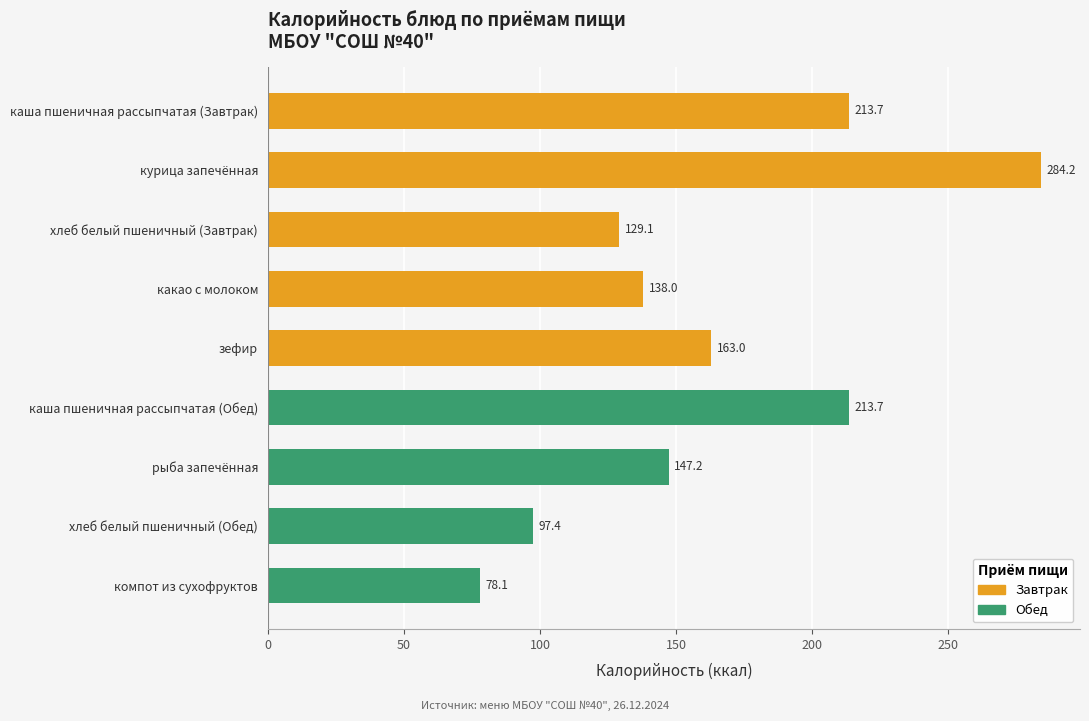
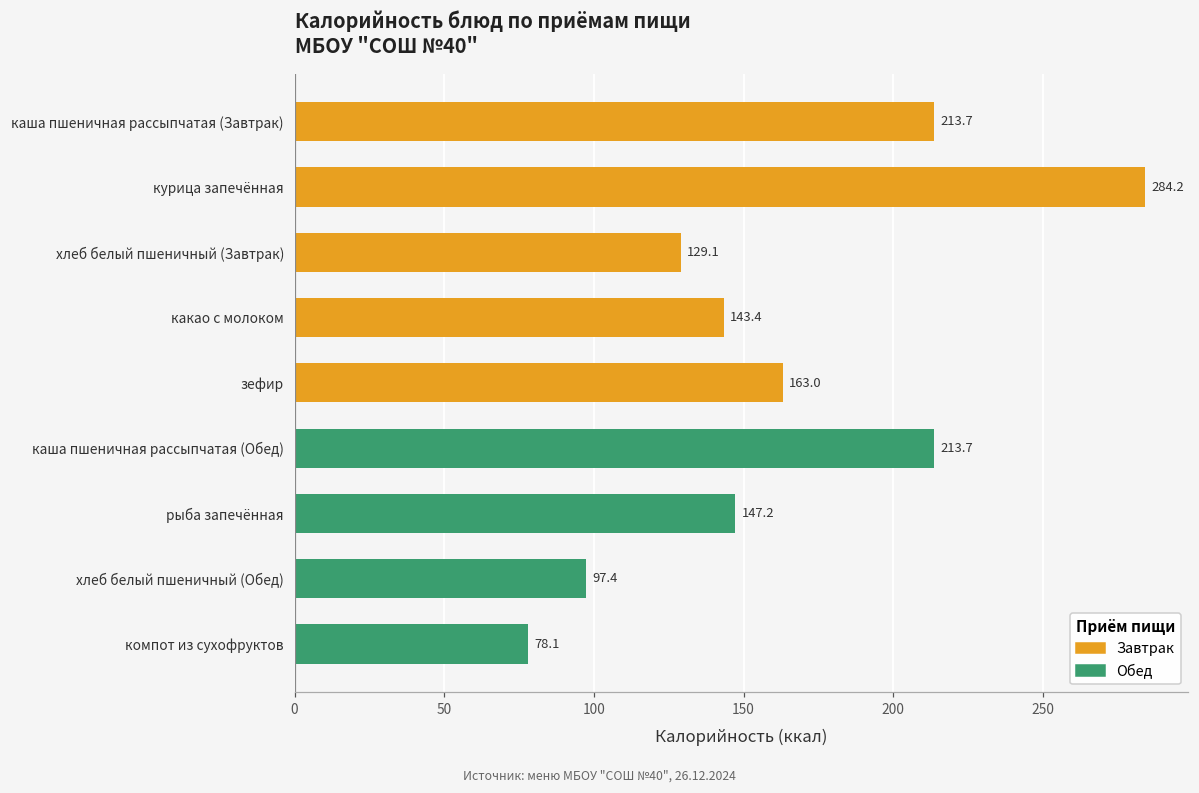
  {
    "каша пшеничная рассыпчатая (Завтрак)": 213.7,
    "курица запечённая": 284.2,
    "хлеб белый пшеничный (Завтрак)": 129.1,
-   "какао с молоком": 138.0,
+   "какао с молоком": 143.4,
    "зефир": 163.0,
    "каша пшеничная рассыпчатая (Обед)": 213.7,
    "рыба запечённая": 147.2,
    "хлеб белый пшеничный (Обед)": 97.4,
    "компот из сухофруктов": 78.1
  }
